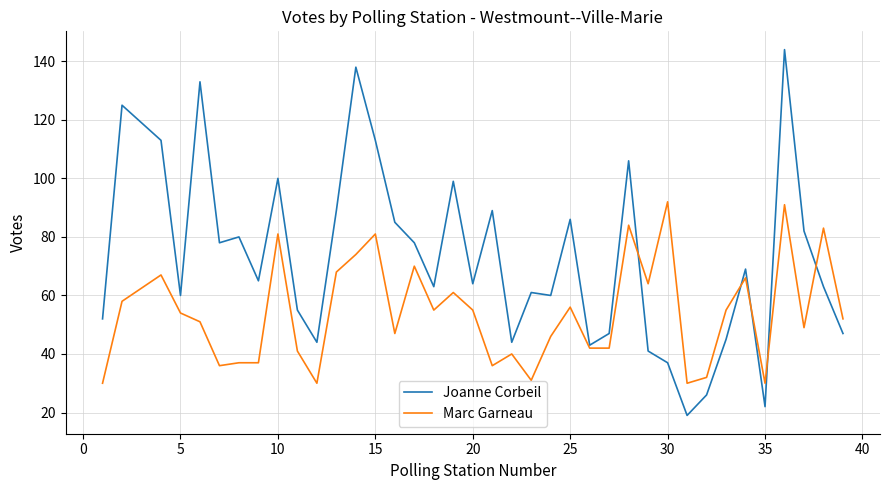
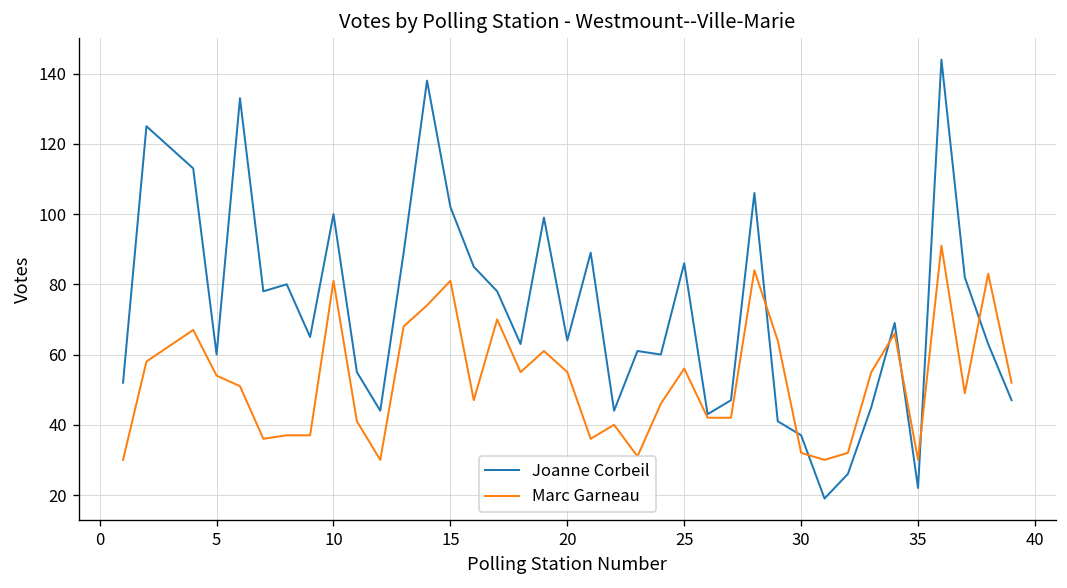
  {
    "Joanne Corbeil": {
      "5": 60,
      "10": 100,
-     "15": 113,
+     "15": 102,
      "20": 64,
      "25": 86,
      "30": 37,
      "35": 22
    },
    "Marc Garneau": {
      "5": 54,
      "10": 81,
      "15": 81,
      "20": 55,
      "25": 56,
-     "30": 92,
+     "30": 32,
      "35": 30
    }
  }
